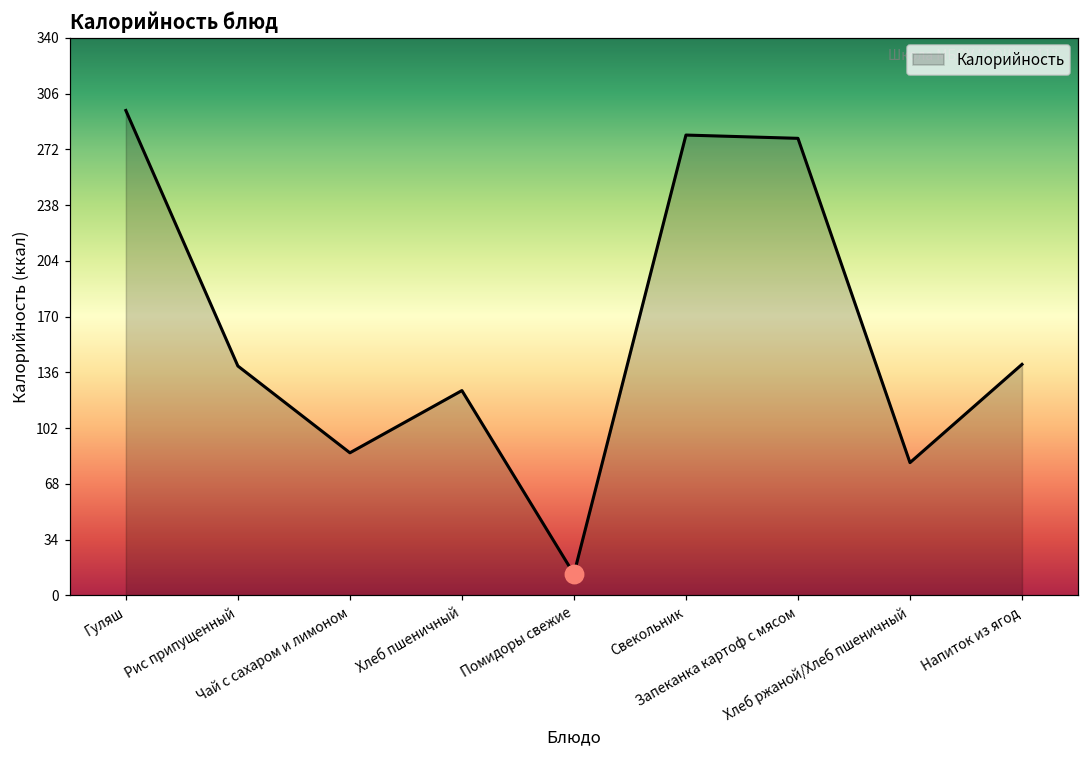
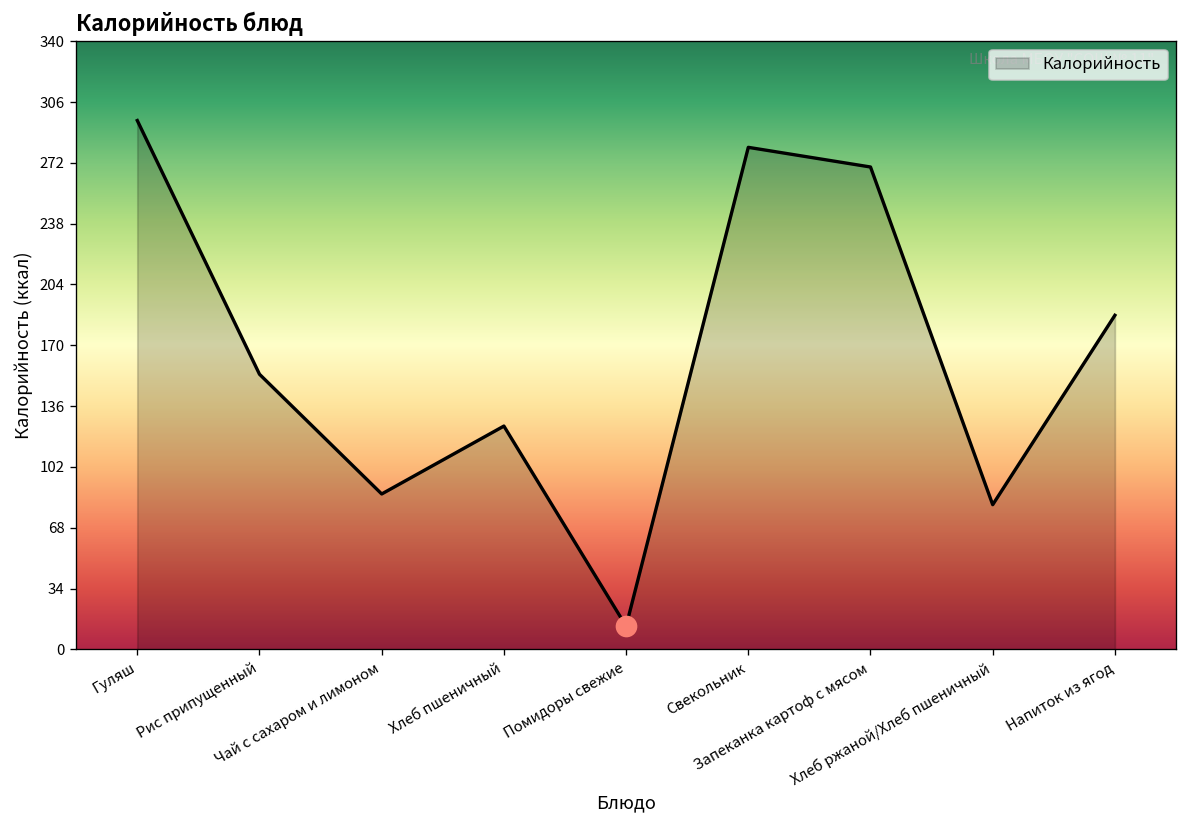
  {
    "Калорийность": {
      "Гуляш": 296,
-     "Рис припущенный": 140,
+     "Рис припущенный": 154,
      "Чай с сахаром и лимоном": 87,
      "Хлеб пшеничный": 125,
      "Свекольник": 281,
-     "Запеканка картоф с мясом": 279,
+     "Запеканка картоф с мясом": 270,
      "Хлеб ржаной/Хлеб пшеничный": 81,
-     "Напиток из ягод": 141
+     "Напиток из ягод": 187
    }
  }
